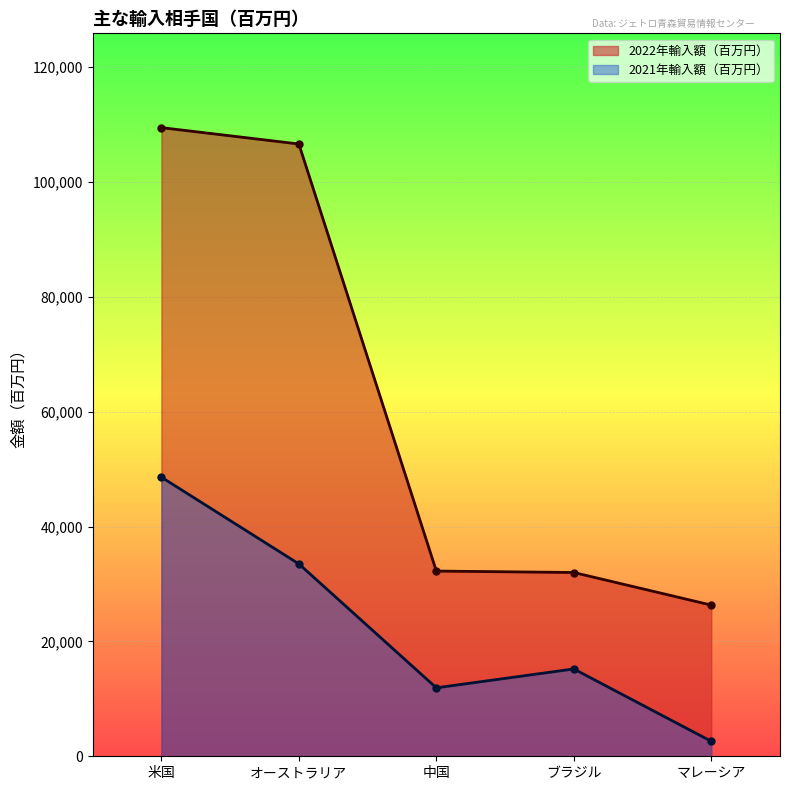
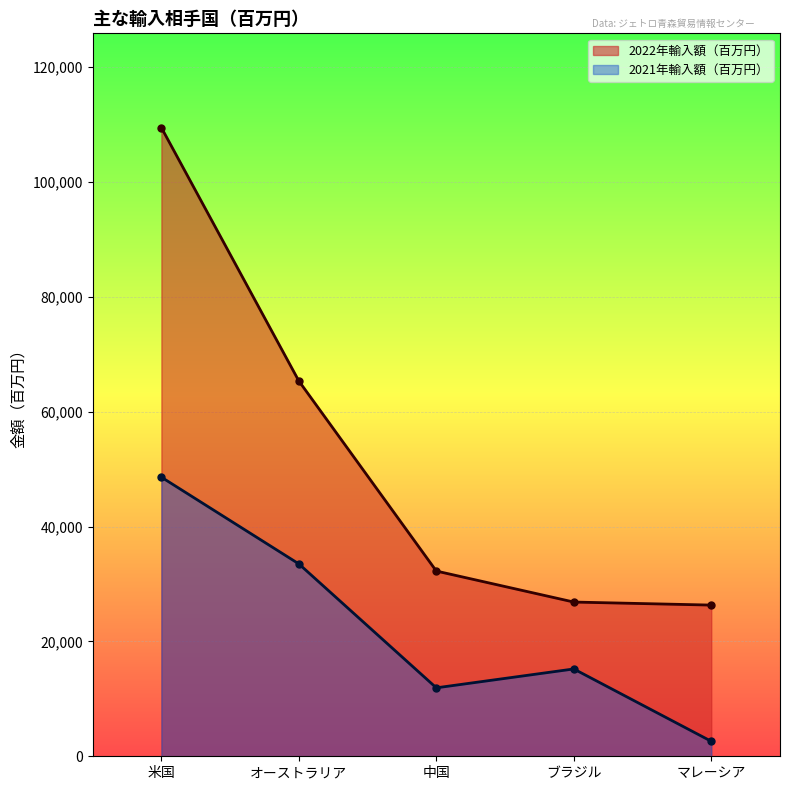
  {
    "2022年輸入額（百万円）": {
      "米国": "109,000",
-     "オーストラリア": "107,000",
+     "オーストラリア": "65,000",
      "中国": "32,000",
-     "ブラジル": "32,000",
+     "ブラジル": "27,000",
      "マレーシア": "26,000"
    },
    "2021年輸入額（百万円）": {
      "米国": "49,000",
      "オーストラリア": "34,000",
      "中国": "12,000",
      "ブラジル": "15,000",
      "マレーシア": "3,000"
    }
  }
